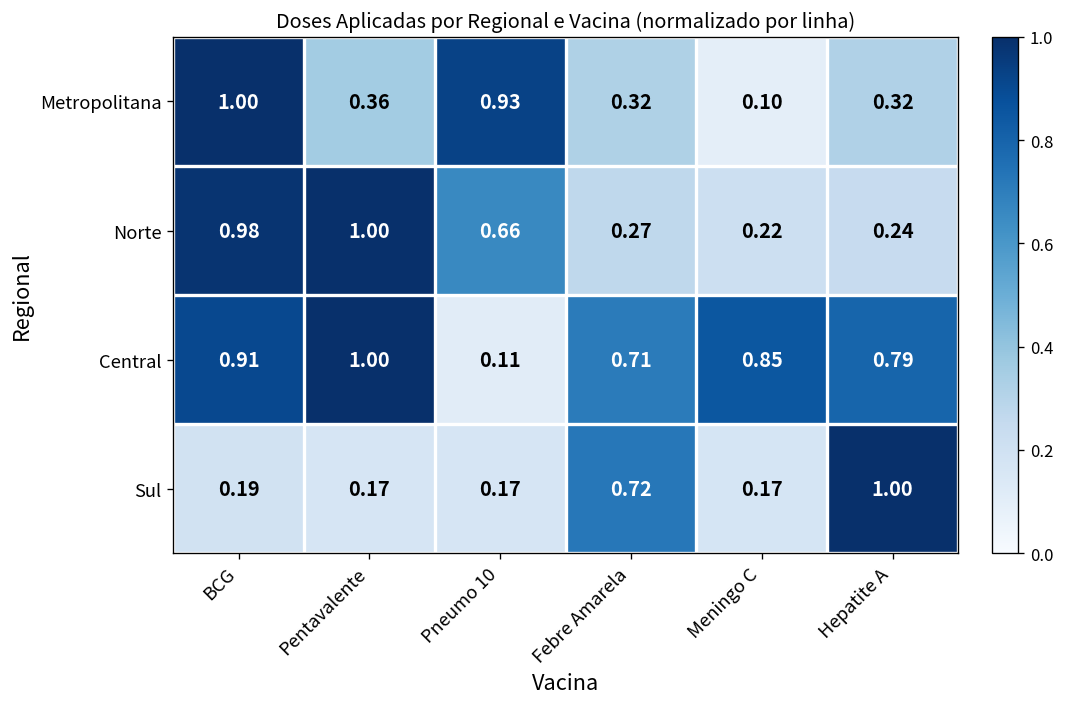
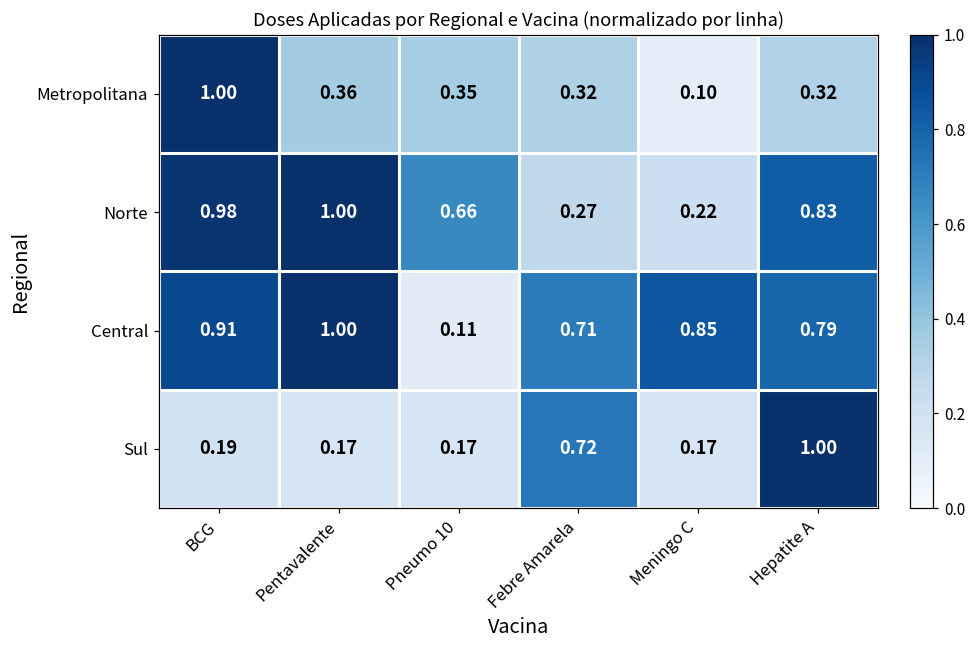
  {
    "Metropolitana": {
      "BCG": 1.00,
      "Pentavalente": 0.36,
-     "Pneumo 10": 0.93,
+     "Pneumo 10": 0.35,
      "Febre Amarela": 0.32,
      "Meningo C": 0.10,
      "Hepatite A": 0.32
    },
    "Norte": {
      "BCG": 0.98,
      "Pentavalente": 1.00,
      "Pneumo 10": 0.66,
      "Febre Amarela": 0.27,
      "Meningo C": 0.22,
-     "Hepatite A": 0.24
+     "Hepatite A": 0.83
    },
    "Central": {
      "BCG": 0.91,
      "Pentavalente": 1.00,
      "Pneumo 10": 0.11,
      "Febre Amarela": 0.71,
      "Meningo C": 0.85,
      "Hepatite A": 0.79
    },
    "Sul": {
      "BCG": 0.19,
      "Pentavalente": 0.17,
      "Pneumo 10": 0.17,
      "Febre Amarela": 0.72,
      "Meningo C": 0.17,
      "Hepatite A": 1.00
    }
  }
